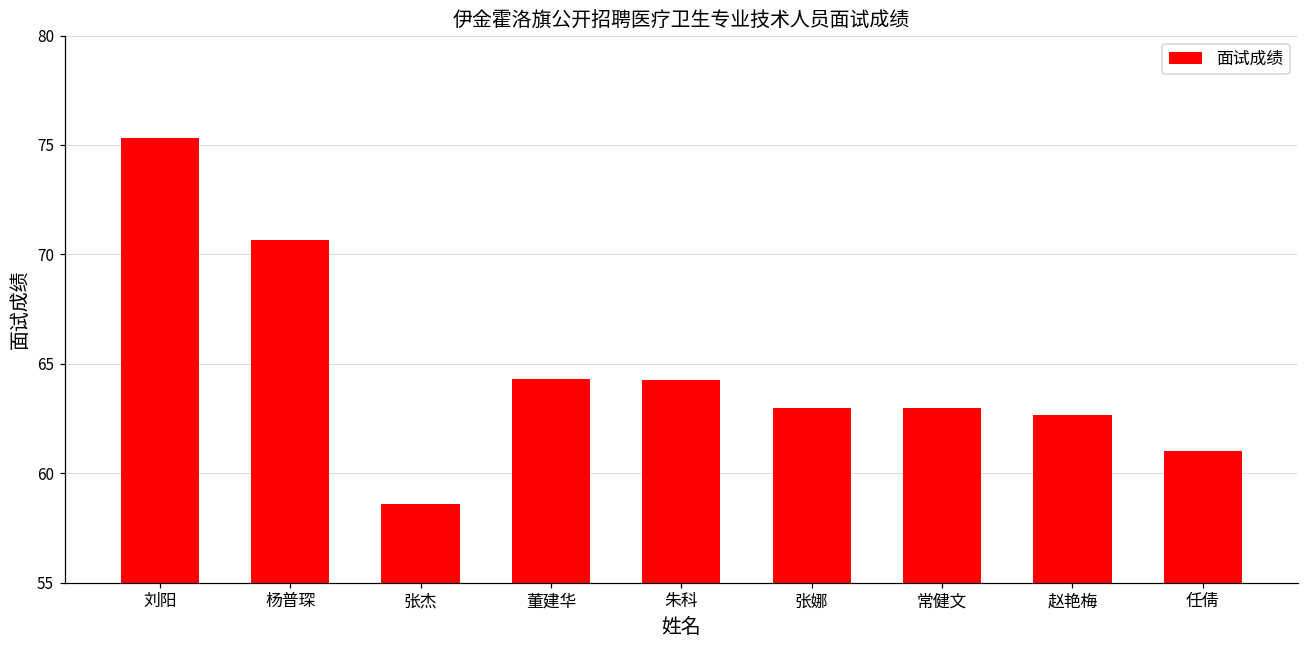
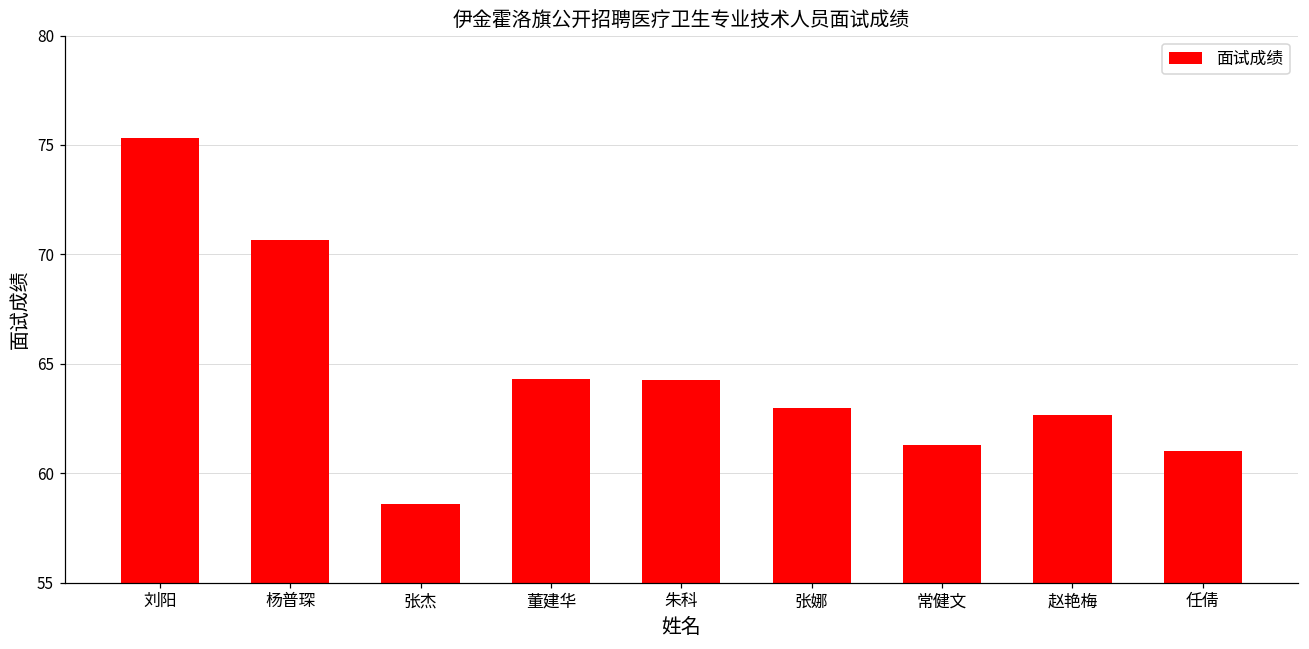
  {
    "刘阳": 75.3,
    "杨普琛": 70.7,
    "张杰": 58.6,
    "董建华": 64.3,
    "朱科": 64.3,
    "张娜": 63.0,
-   "常健文": 63.0,
+   "常健文": 61.3,
    "赵艳梅": 62.7,
    "任倩": 61.0
  }
